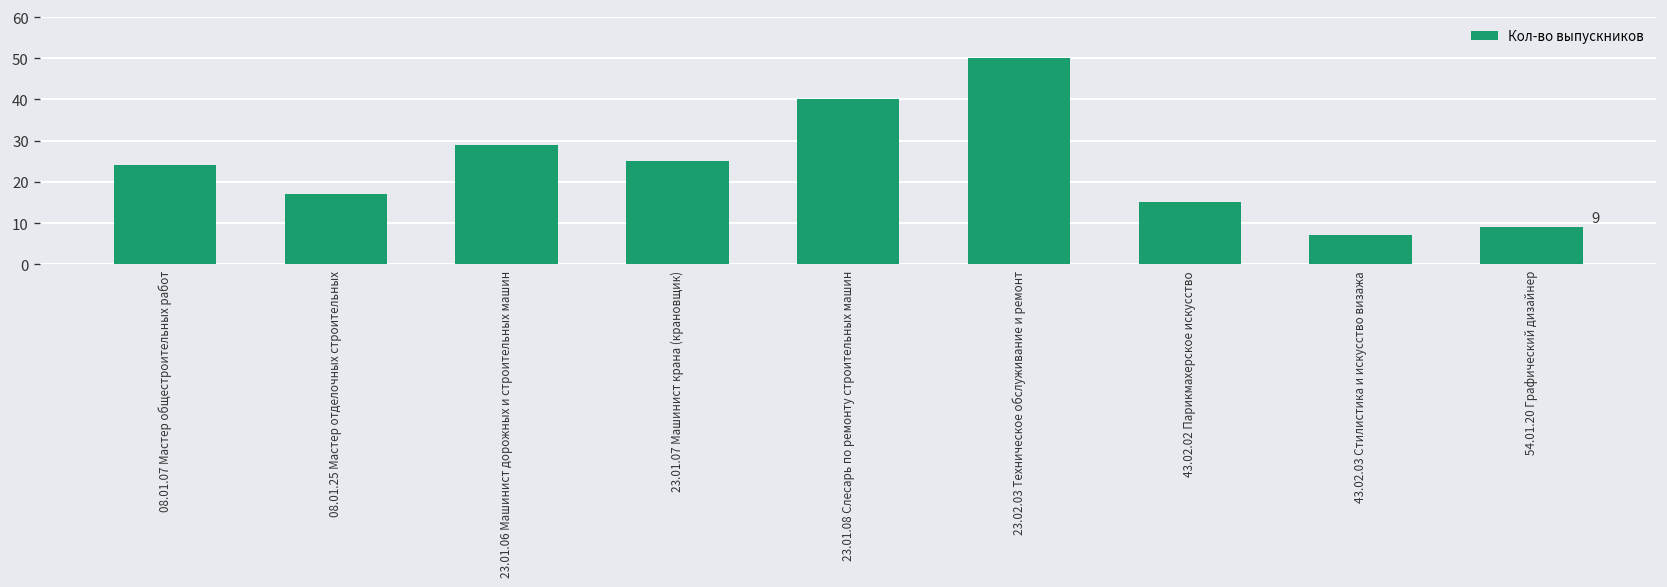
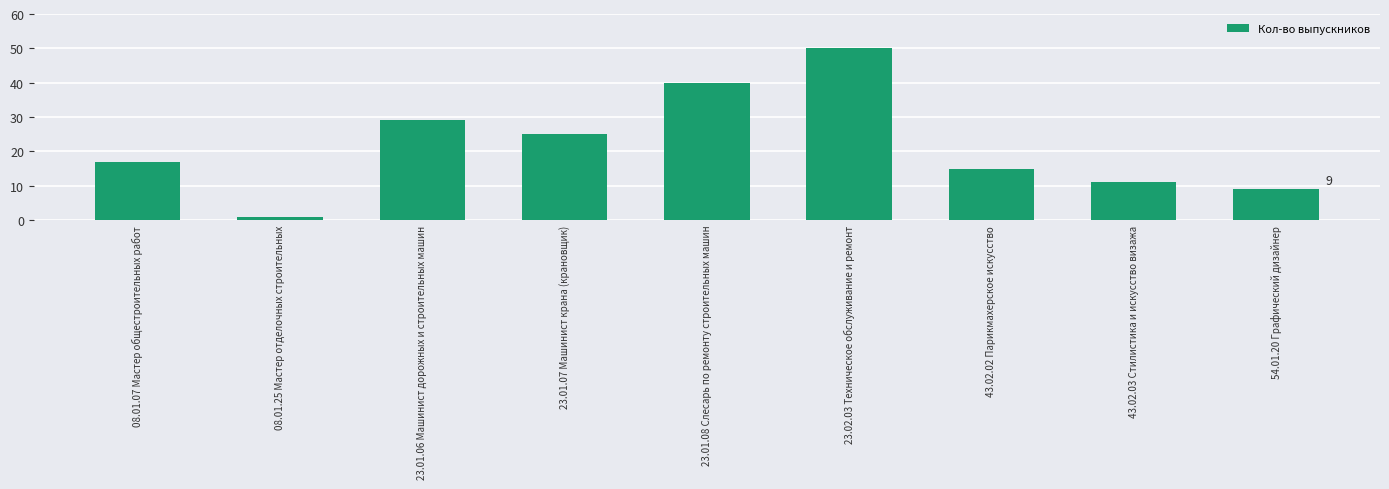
  {
-   "08.01.07 Мастер общестроительных работ": 24,
-   "08.01.25 Мастер отделочных строительных": 17,
+   "08.01.07 Мастер общестроительных работ": 17,
+   "08.01.25 Мастер отделочных строительных": 1,
    "23.01.06 Машинист дорожных и строительных машин": 29,
    "23.01.07 Машинист крана (крановщик)": 25,
    "23.01.08 Слесарь по ремонту строительных машин": 40,
    "23.02.03 Техническое обслуживание и ремонт": 50,
    "43.02.02 Парикмахерское искусство": 15,
-   "43.02.03 Стилистика и искусство визажа": 7,
+   "43.02.03 Стилистика и искусство визажа": 11,
    "54.01.20 Графический дизайнер": 9
  }
